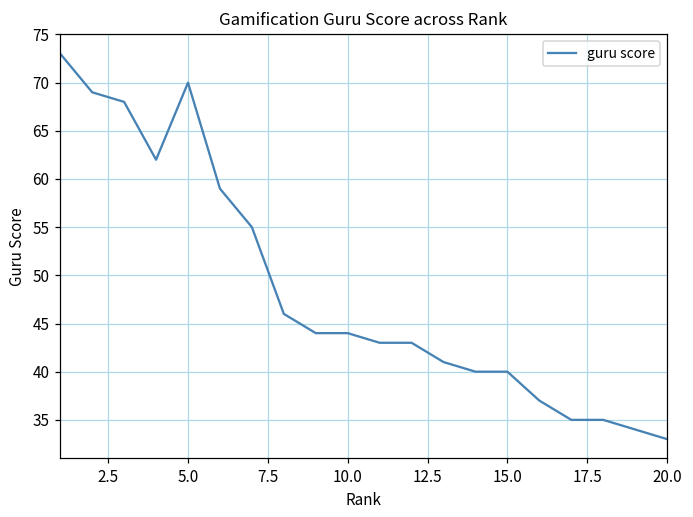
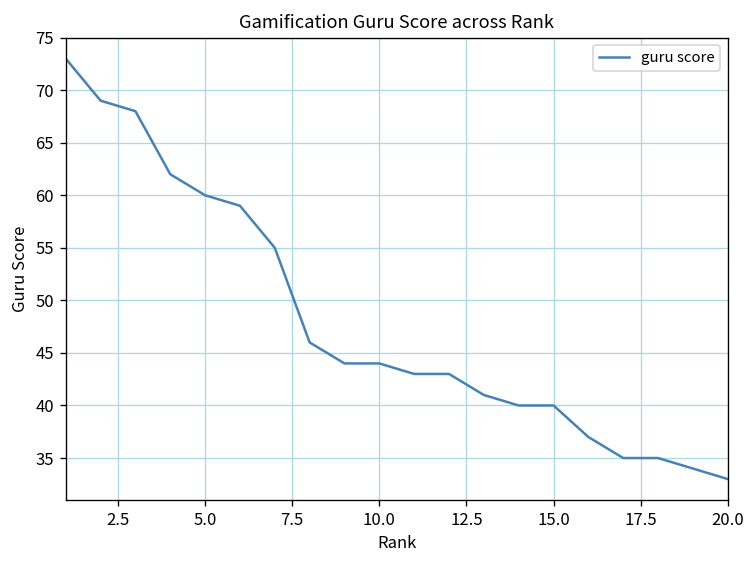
  {
-   "5.0": 70,
+   "5.0": 60,
    "10.0": 44,
    "15.0": 40,
    "20.0": 33
  }
